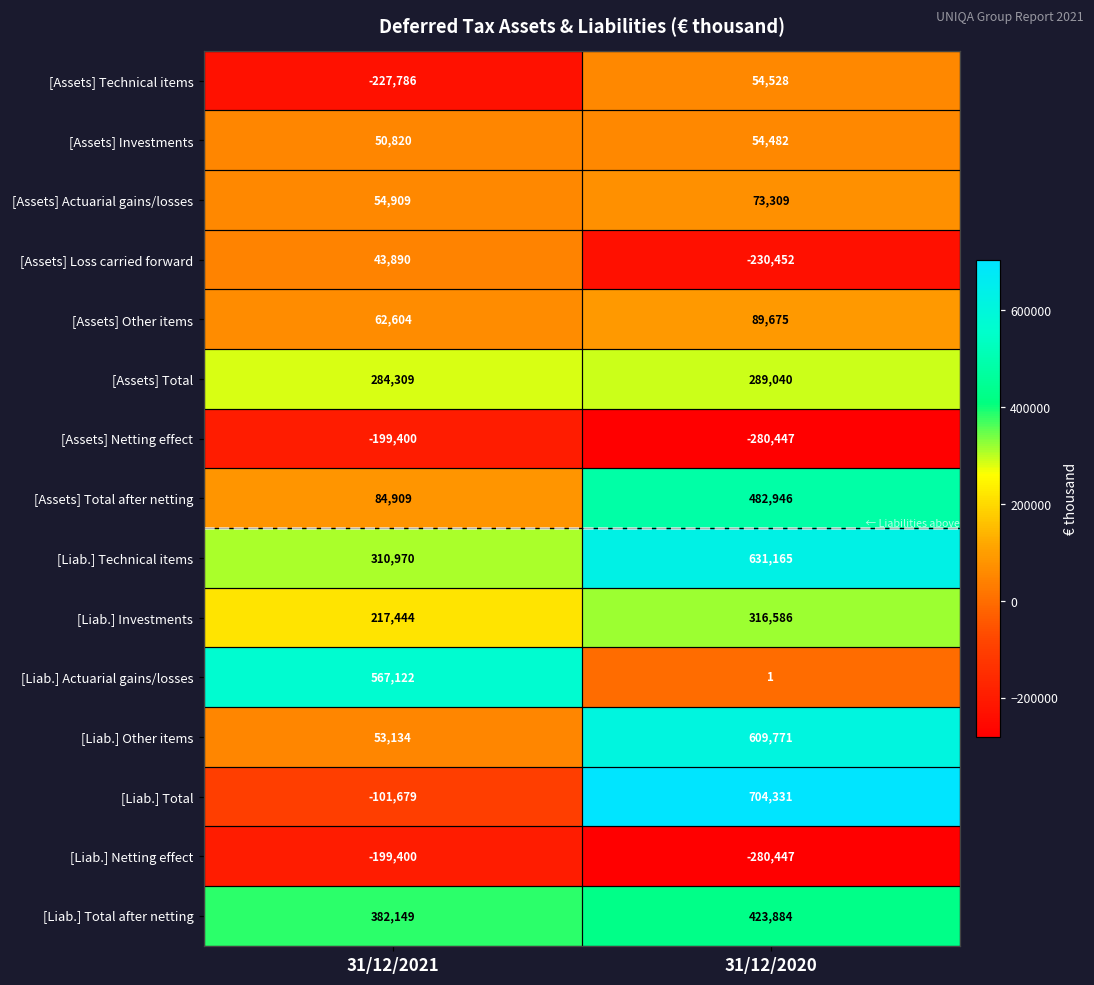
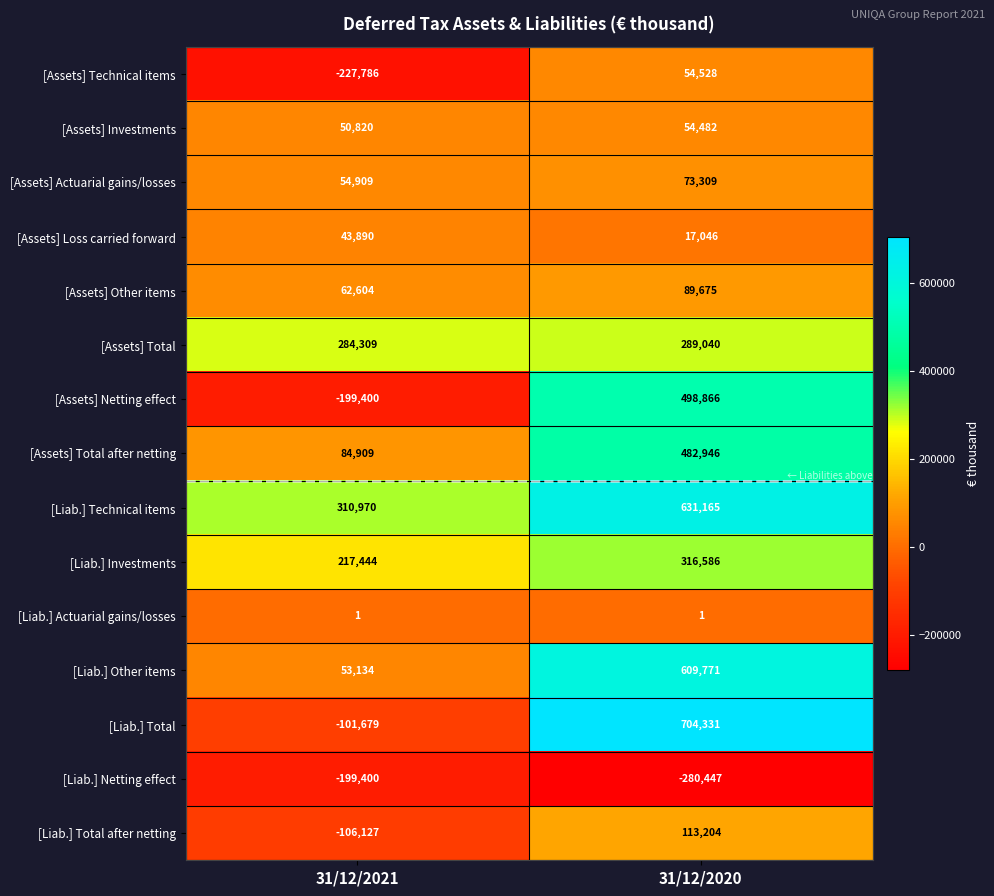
  {
    "[Assets] Technical items": {
      "31/12/2021": "-227,786",
      "31/12/2020": "54,528"
    },
    "[Assets] Investments": {
      "31/12/2021": "50,820",
      "31/12/2020": "54,482"
    },
    "[Assets] Actuarial gains/losses": {
      "31/12/2021": "54,909",
      "31/12/2020": "73,309"
    },
    "[Assets] Loss carried forward": {
      "31/12/2021": "43,890",
-     "31/12/2020": "-230,452"
+     "31/12/2020": "17,046"
    },
    "[Assets] Other items": {
      "31/12/2021": "62,604",
      "31/12/2020": "89,675"
    },
    "[Assets] Total": {
      "31/12/2021": "284,309",
      "31/12/2020": "289,040"
    },
    "[Assets] Netting effect": {
      "31/12/2021": "-199,400",
-     "31/12/2020": "-280,447"
+     "31/12/2020": "498,866"
    },
    "[Assets] Total after netting": {
      "31/12/2021": "84,909"
    },
    "[Liab.] Technical items": {
      "31/12/2021": "310,970",
      "31/12/2020": "631,165"
    },
    "[Liab.] Investments": {
      "31/12/2021": "217,444",
      "31/12/2020": "316,586"
    },
    "[Liab.] Actuarial gains/losses": {
-     "31/12/2021": "567,122",
+     "31/12/2021": "1",
      "31/12/2020": "1"
    },
    "[Liab.] Other items": {
      "31/12/2021": "53,134",
      "31/12/2020": "609,771"
    },
    "[Liab.] Total": {
      "31/12/2021": "-101,679",
      "31/12/2020": "704,331"
    },
    "[Liab.] Netting effect": {
      "31/12/2021": "-199,400",
      "31/12/2020": "-280,447"
    },
    "[Liab.] Total after netting": {
-     "31/12/2021": "382,149",
-     "31/12/2020": "423,884"
+     "31/12/2021": "-106,127",
+     "31/12/2020": "113,204"
    }
  }
